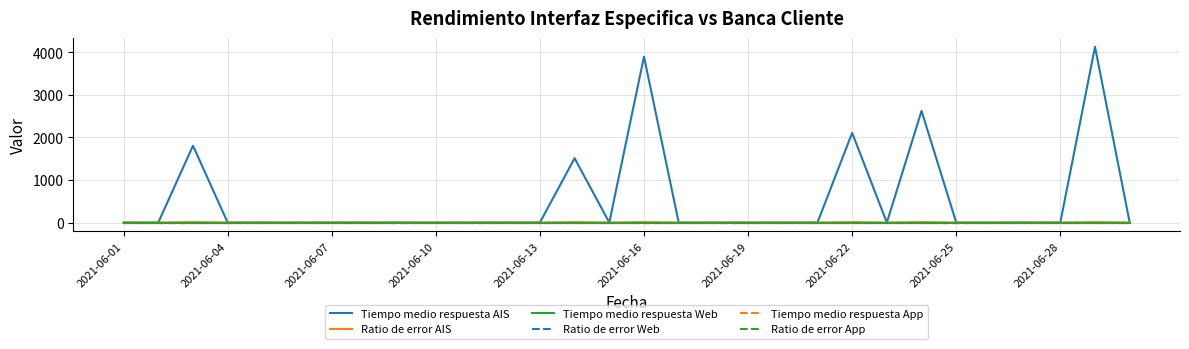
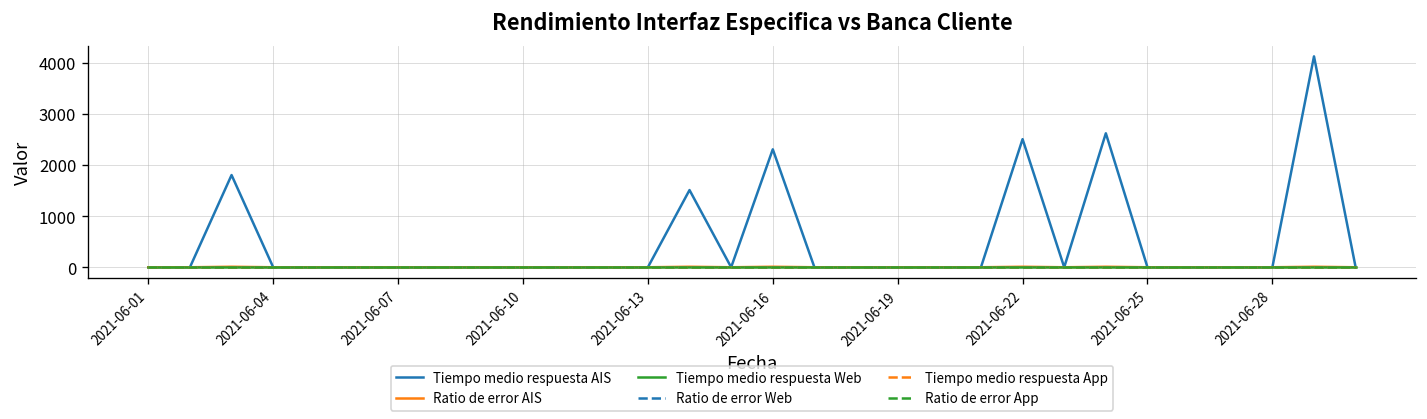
  {
    "Tiempo medio respuesta AIS": {
-     "2021-06-16": 3900,
-     "2021-06-22": 2100
+     "2021-06-16": 2300,
+     "2021-06-22": 2500
    },
    "Ratio de error App": {
      "2021-06-16": 0,
      "2021-06-22": 0
    }
  }
